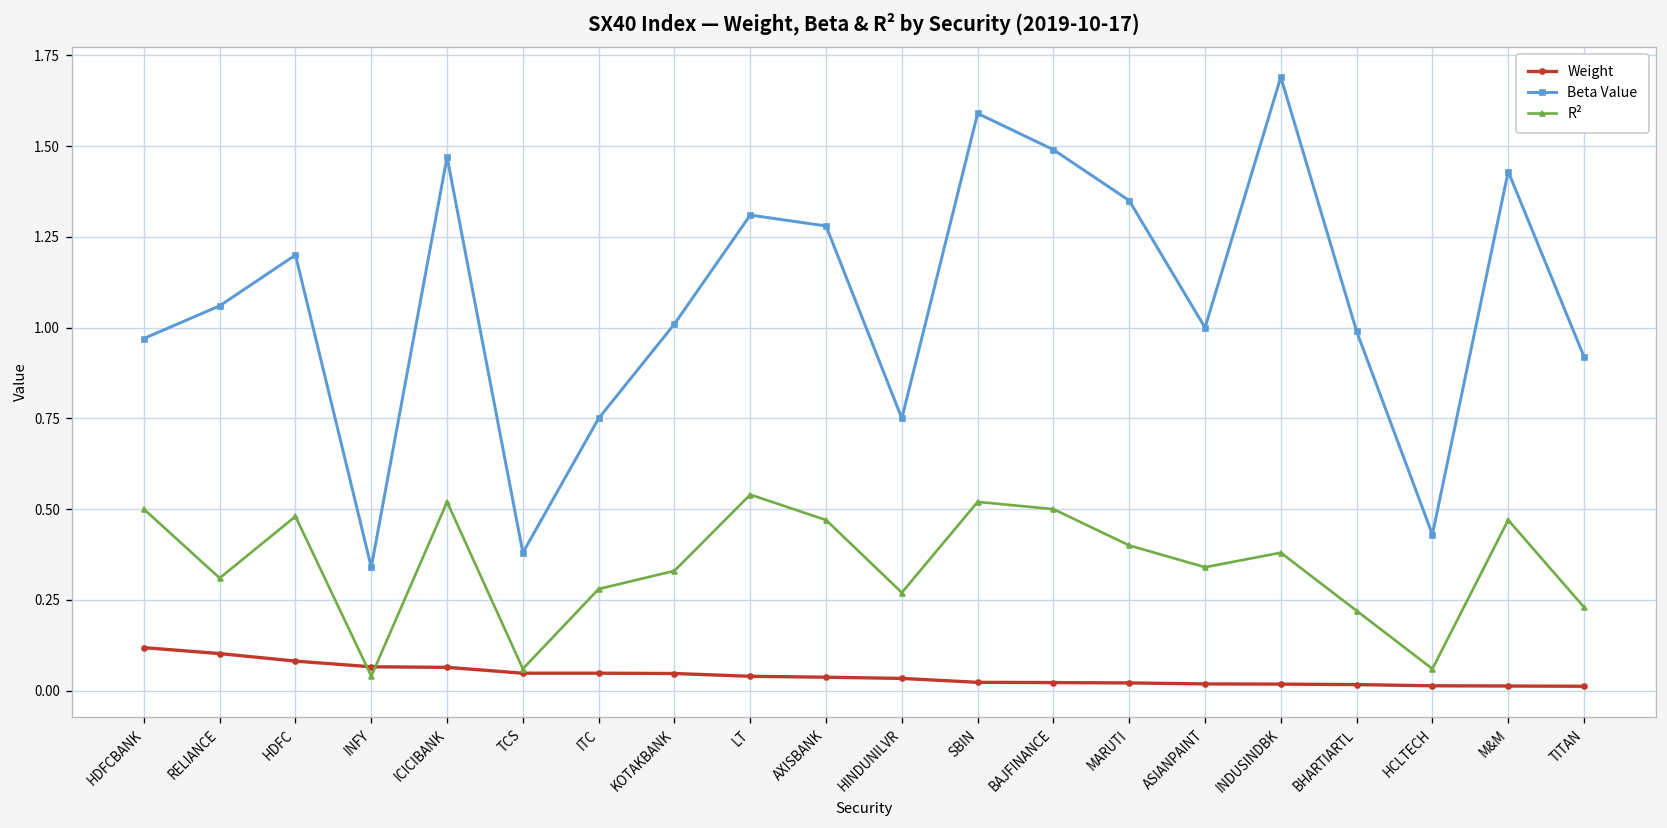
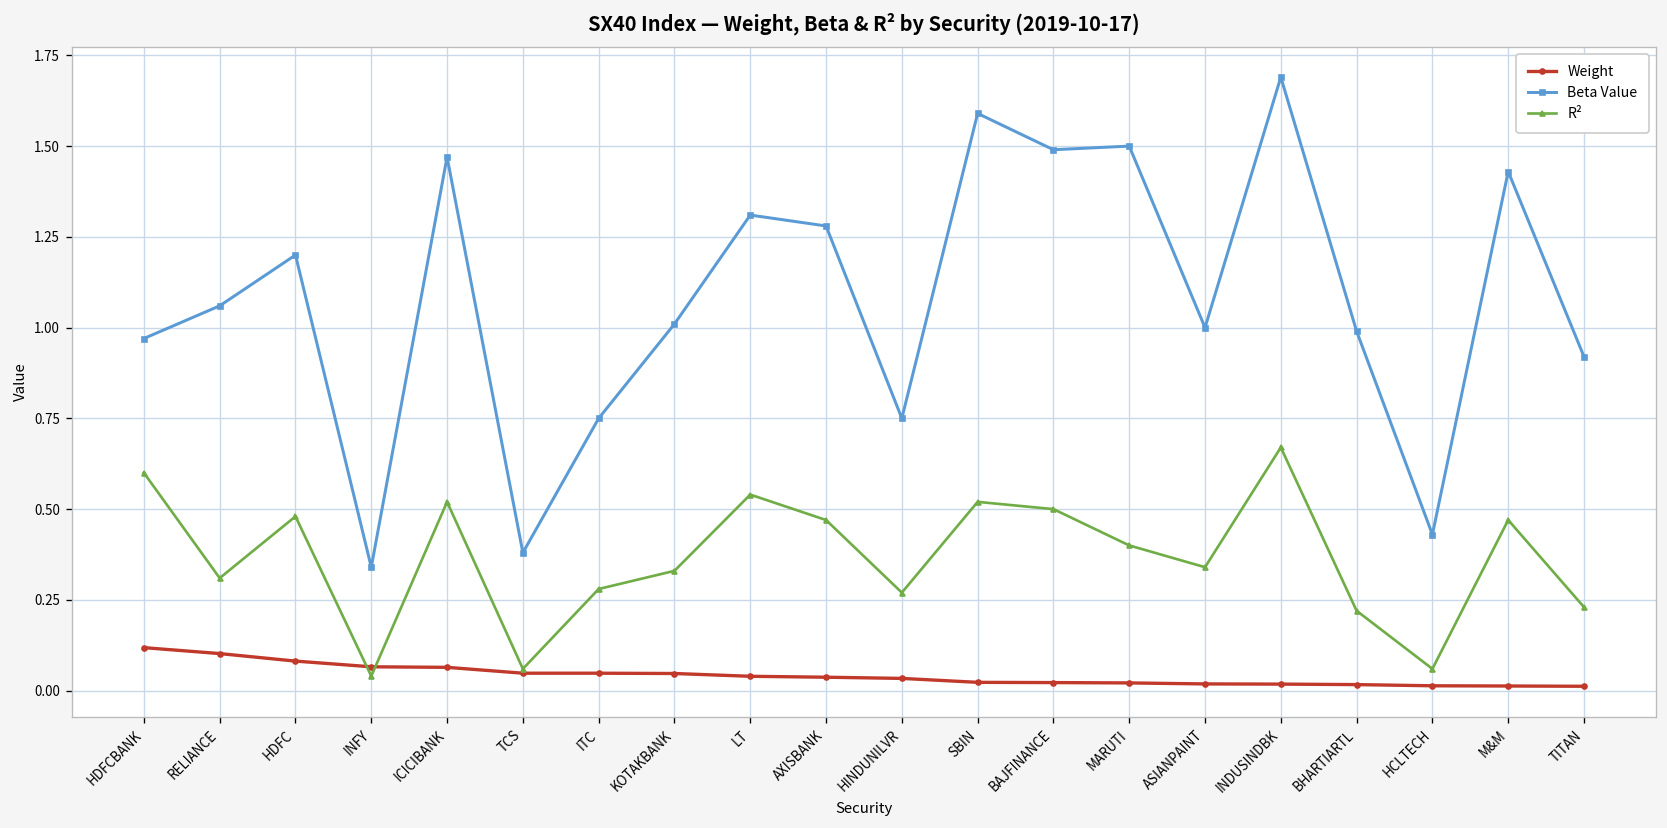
  {
    "Weight": {
      "HDFCBANK": 0.12,
      "RELIANCE": 0.10,
      "HDFC": 0.08,
      "INFY": 0.07,
      "ICICIBANK": 0.06,
      "TCS": 0.05,
      "ITC": 0.05,
      "KOTAKBANK": 0.05,
      "LT": 0.04,
      "AXISBANK": 0.04,
      "HINDUNILVR": 0.03,
      "SBIN": 0.02,
      "BAJFINANCE": 0.02,
      "MARUTI": 0.02,
      "ASIANPAINT": 0.02,
      "INDUSINDBK": 0.02,
      "BHARTIARTL": 0.02,
      "HCLTECH": 0.01,
      "M&M": 0.01,
      "TITAN": 0.01
    },
    "Beta Value": {
      "HDFCBANK": 0.97,
      "RELIANCE": 1.06,
      "HDFC": 1.20,
      "INFY": 0.34,
      "ICICIBANK": 1.47,
      "TCS": 0.38,
      "ITC": 0.75,
      "KOTAKBANK": 1.01,
      "LT": 1.31,
      "AXISBANK": 1.28,
      "HINDUNILVR": 0.75,
      "SBIN": 1.59,
      "BAJFINANCE": 1.49,
-     "MARUTI": 1.35,
+     "MARUTI": 1.50,
      "ASIANPAINT": 1.00,
      "INDUSINDBK": 1.69,
      "BHARTIARTL": 0.99,
      "HCLTECH": 0.43,
      "M&M": 1.43,
      "TITAN": 0.92
    },
    "R²": {
-     "HDFCBANK": 0.5,
+     "HDFCBANK": 0.6,
      "RELIANCE": 0.31,
      "HDFC": 0.48,
      "INFY": 0.04,
      "ICICIBANK": 0.52,
      "TCS": 0.06,
      "ITC": 0.28,
      "KOTAKBANK": 0.33,
      "LT": 0.54,
      "AXISBANK": 0.47,
      "HINDUNILVR": 0.27,
      "SBIN": 0.52,
      "BAJFINANCE": 0.50,
      "MARUTI": 0.40,
      "ASIANPAINT": 0.34,
-     "INDUSINDBK": 0.38,
+     "INDUSINDBK": 0.67,
      "BHARTIARTL": 0.22,
      "HCLTECH": 0.06,
      "M&M": 0.47,
      "TITAN": 0.23
    }
  }
